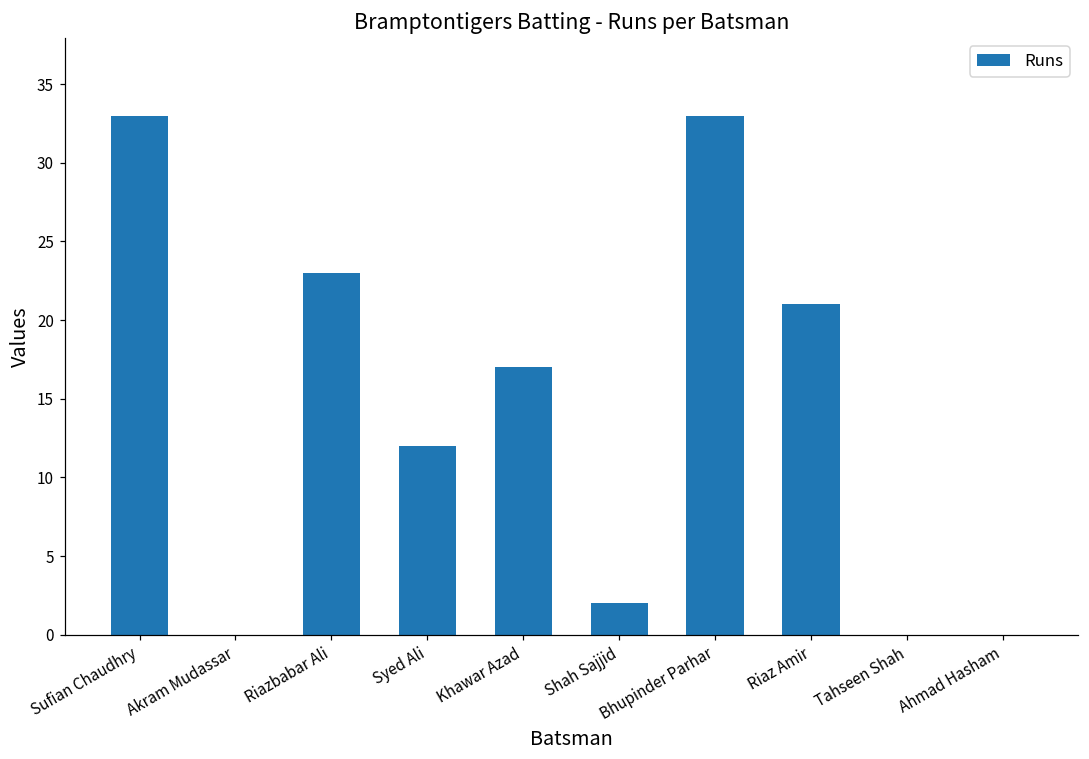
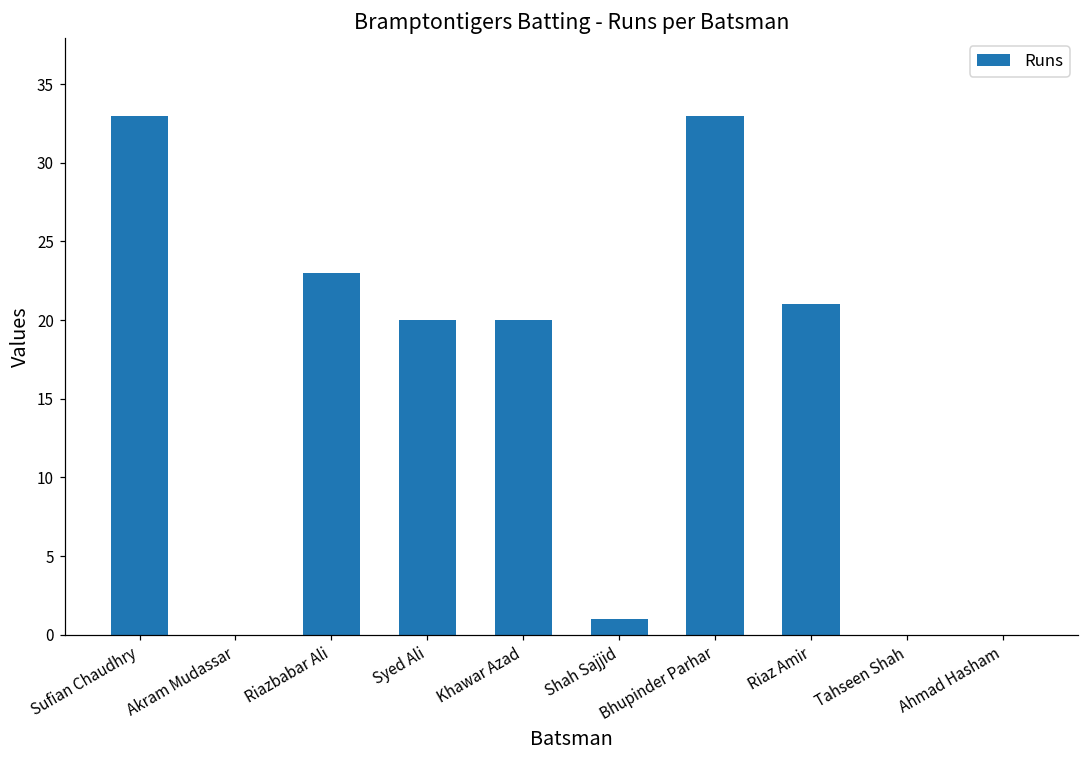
  {
    "Sufian Chaudhry": 33,
    "Akram Mudassar": 0,
    "Riazbabar Ali": 23,
-   "Syed Ali": 12,
-   "Khawar Azad": 17,
-   "Shah Sajjid": 2,
+   "Syed Ali": 20,
+   "Khawar Azad": 20,
+   "Shah Sajjid": 1,
    "Bhupinder Parhar": 33,
    "Riaz Amir": 21,
    "Tahseen Shah": 0,
    "Ahmad Hasham": 0
  }
